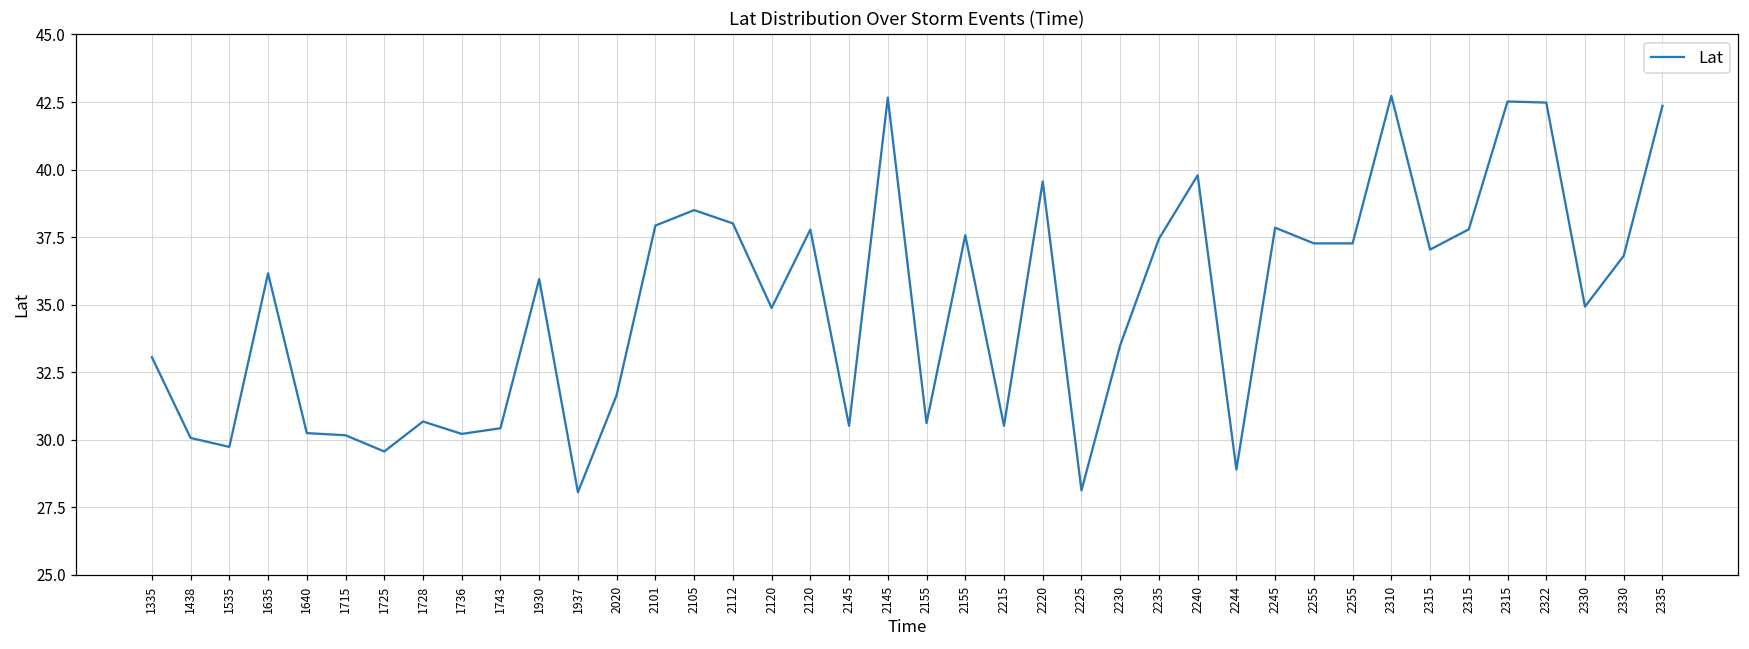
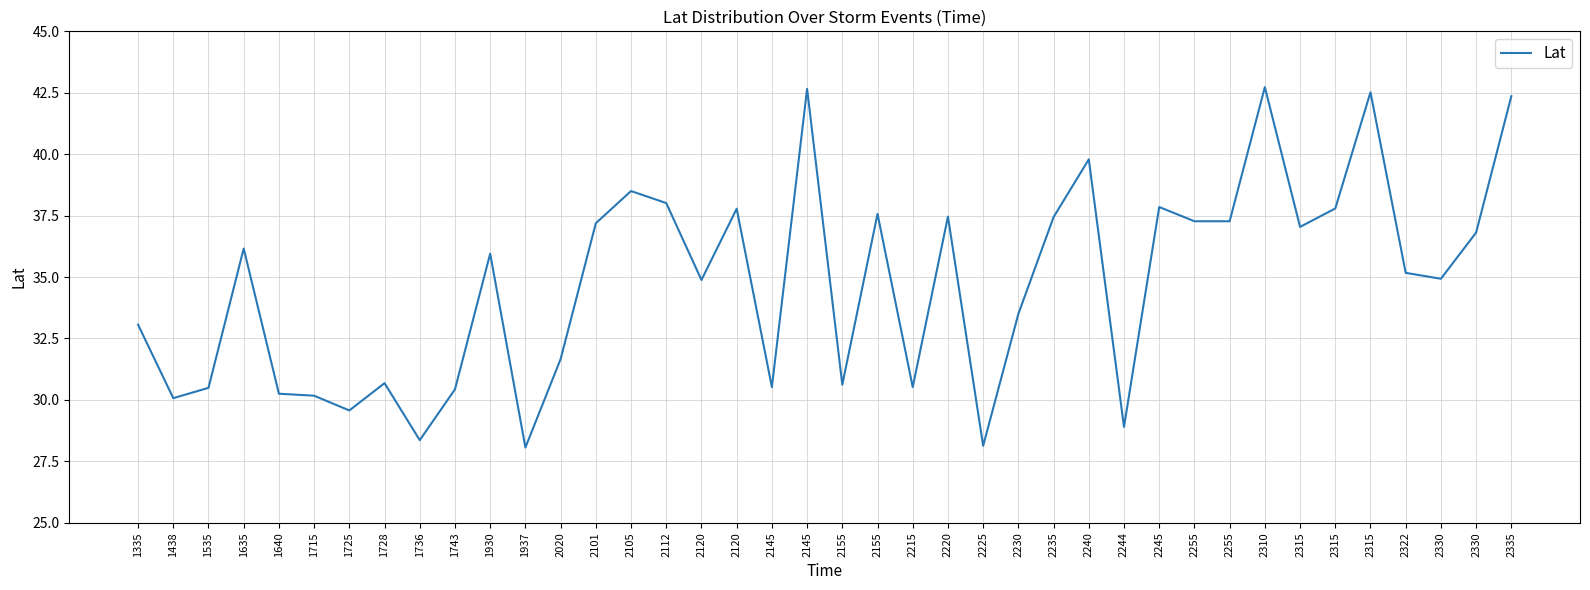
  {
    "1335": 33.1,
    "1438": 30.1,
-   "1535": 29.7,
+   "1535": 30.5,
    "1635": 36.2,
    "1640": 30.3,
    "1715": 30.2,
    "1725": 29.6,
    "1728": 30.7,
-   "1736": 30.2,
+   "1736": 28.4,
    "1743": 30.4,
    "1930": 36.0,
    "1937": 28.1,
    "2020": 31.7,
-   "2101": 37.9,
+   "2101": 37.2,
    "2105": 38.5,
    "2112": 38.0,
    "2215": 30.5,
-   "2220": 39.6,
+   "2220": 37.5,
    "2225": 28.1,
    "2230": 33.5,
    "2235": 37.4,
    "2240": 39.8,
    "2244": 28.9,
    "2245": 37.9,
    "2310": 42.7,
-   "2322": 42.5,
+   "2322": 35.2,
    "2335": 42.4
  }
